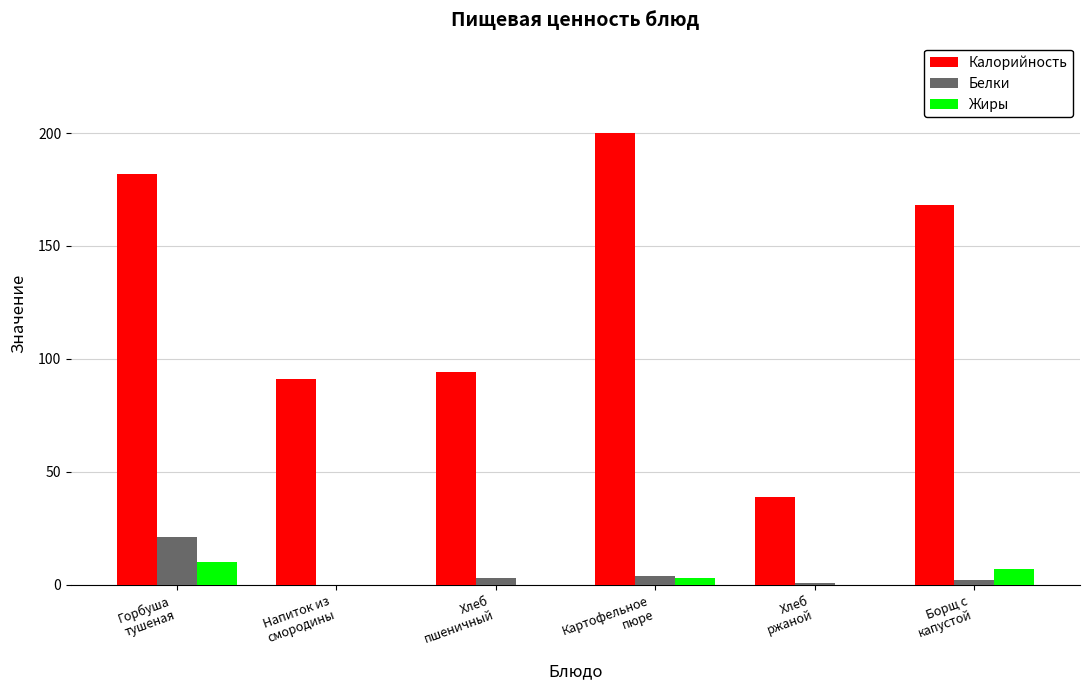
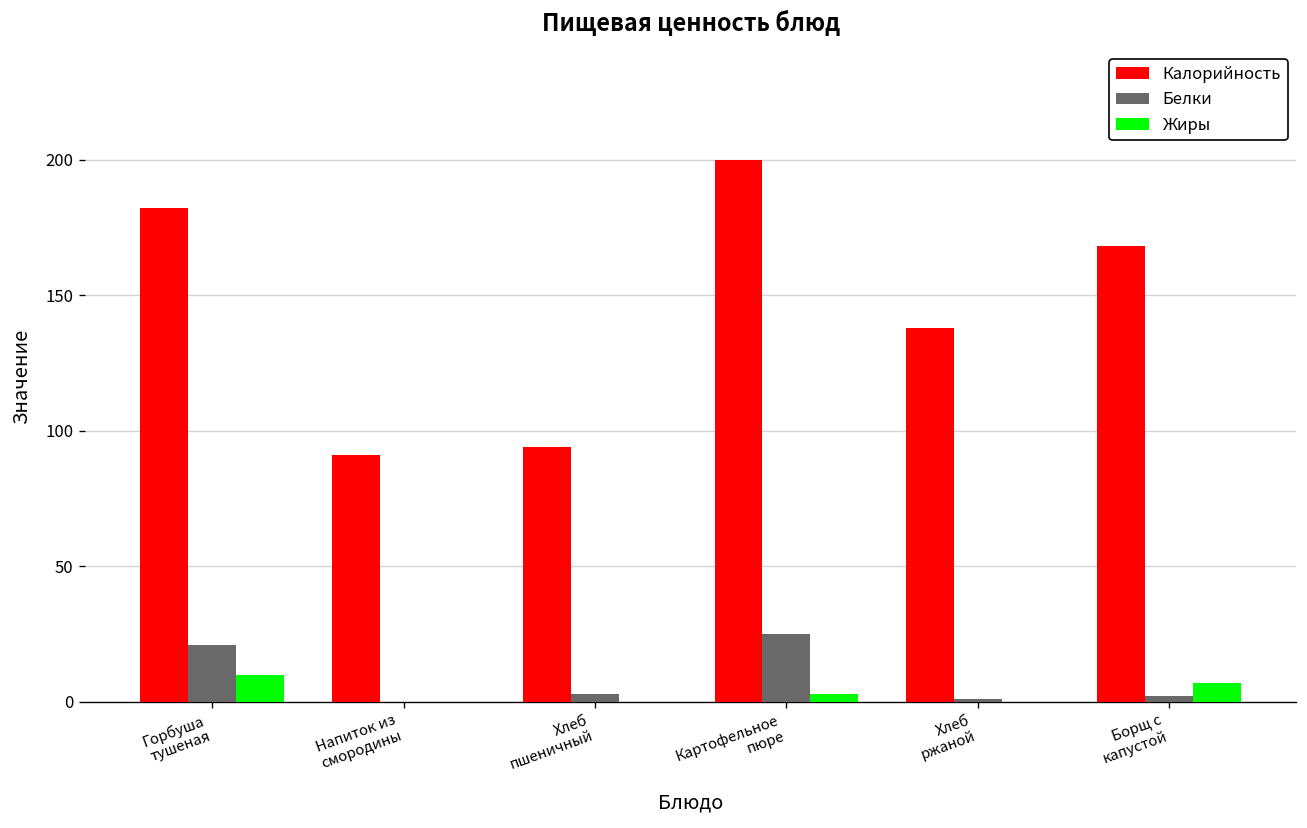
  {
    "Калорийность": {
      "Горбуша тушеная": 182,
      "Напиток из смородины": 91,
      "Хлеб пшеничный": 94,
      "Картофельное пюре": 200,
-     "Хлеб ржаной": 39,
+     "Хлеб ржаной": 138,
      "Борщ с капустой": 168
    },
    "Белки": {
      "Горбуша тушеная": 21,
      "Напиток из смородины": 0,
      "Хлеб пшеничный": 3,
-     "Картофельное пюре": 4,
+     "Картофельное пюре": 25,
      "Борщ с капустой": 2
    },
    "Жиры": {
      "Горбуша тушеная": 10,
      "Напиток из смородины": 0,
      "Хлеб пшеничный": 0,
      "Картофельное пюре": 3,
      "Хлеб ржаной": 0,
      "Борщ с капустой": 7
    }
  }
